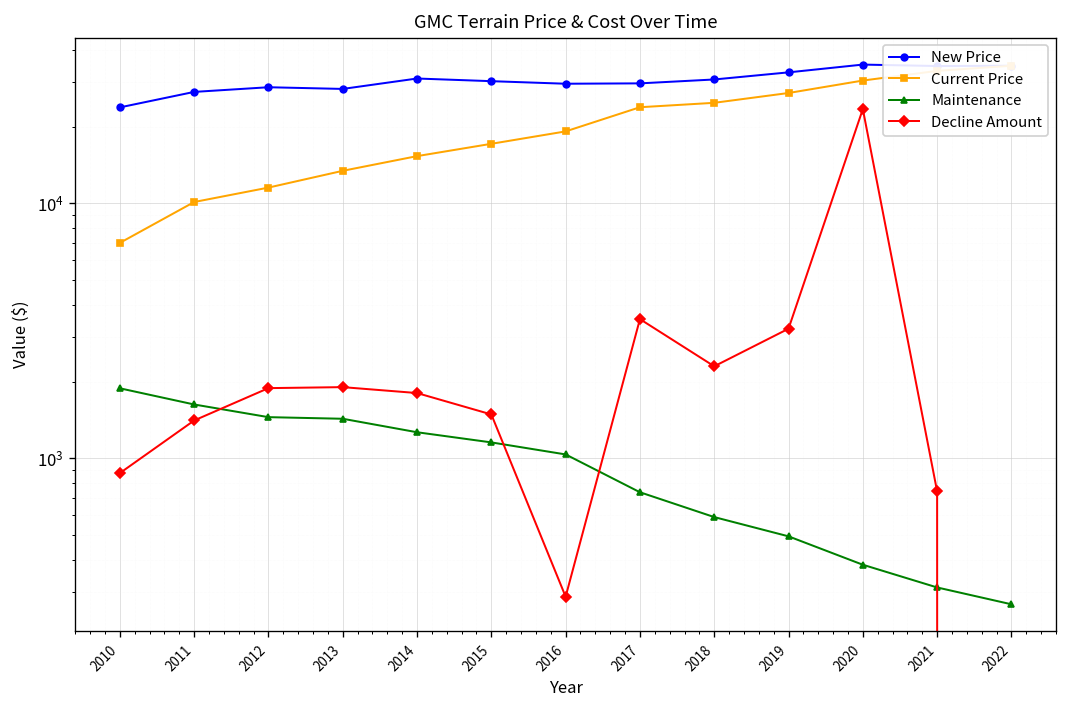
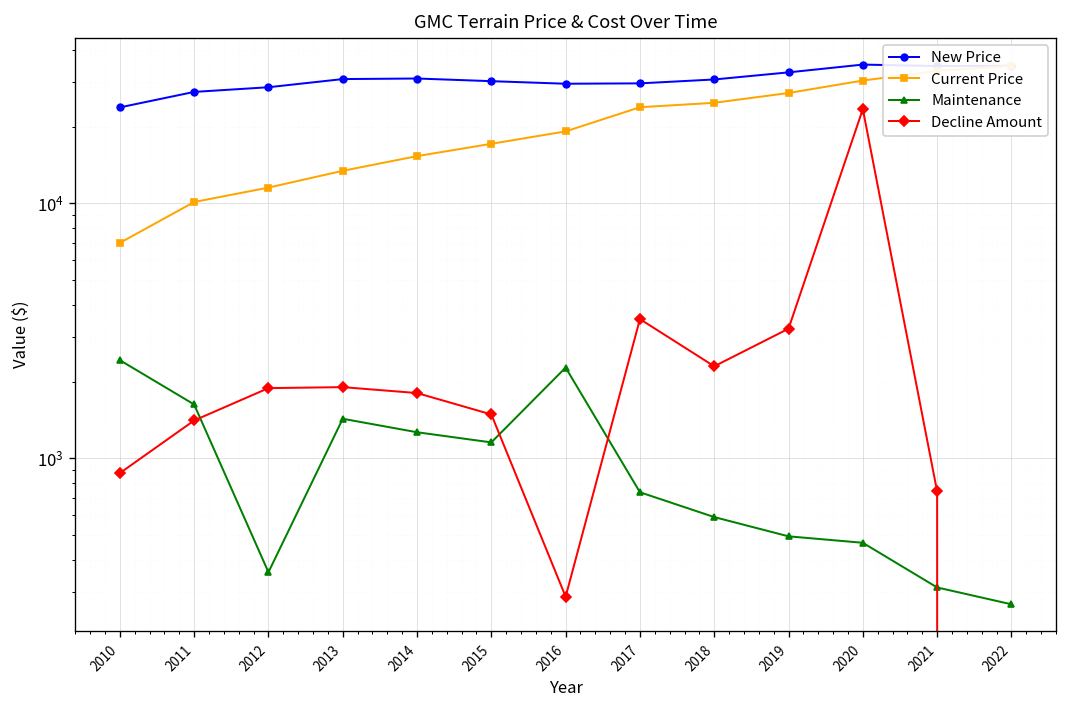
  {
    "New Price": {
      "2010": 24000,
      "2011": 27000,
      "2012": 29000,
-     "2013": 28000,
+     "2013": 31000,
      "2014": 31000,
      "2015": 30000,
      "2016": 29000,
      "2017": 30000,
      "2018": 31000,
      "2019": 33000,
      "2020": 35000
    },
    "Current Price": {
      "2010": 7000,
      "2011": 10000,
      "2012": 12000,
      "2013": 13000,
      "2014": 15000,
      "2015": 17000,
      "2016": 19000,
      "2017": 24000,
      "2018": 25000,
      "2019": 27000,
      "2020": 30000
    },
    "Maintenance": {
-     "2010": 1900,
+     "2010": 2400,
      "2011": 1600,
-     "2012": 1500,
+     "2012": 360,
      "2013": 1400,
      "2014": 1300,
      "2015": 1200,
-     "2016": 1000,
+     "2016": 2300,
      "2017": 740,
      "2018": 590,
      "2019": 500,
-     "2020": 380,
+     "2020": 470,
      "2021": 310,
      "2022": 270
    },
    "Decline Amount": {
      "2010": 880,
      "2011": 1400,
      "2012": 1900,
      "2013": 1900,
      "2014": 1800,
      "2015": 1500,
      "2016": 290,
      "2017": 3500,
      "2018": 2300,
      "2019": 3200,
      "2020": 23000,
      "2021": 740
    }
  }
